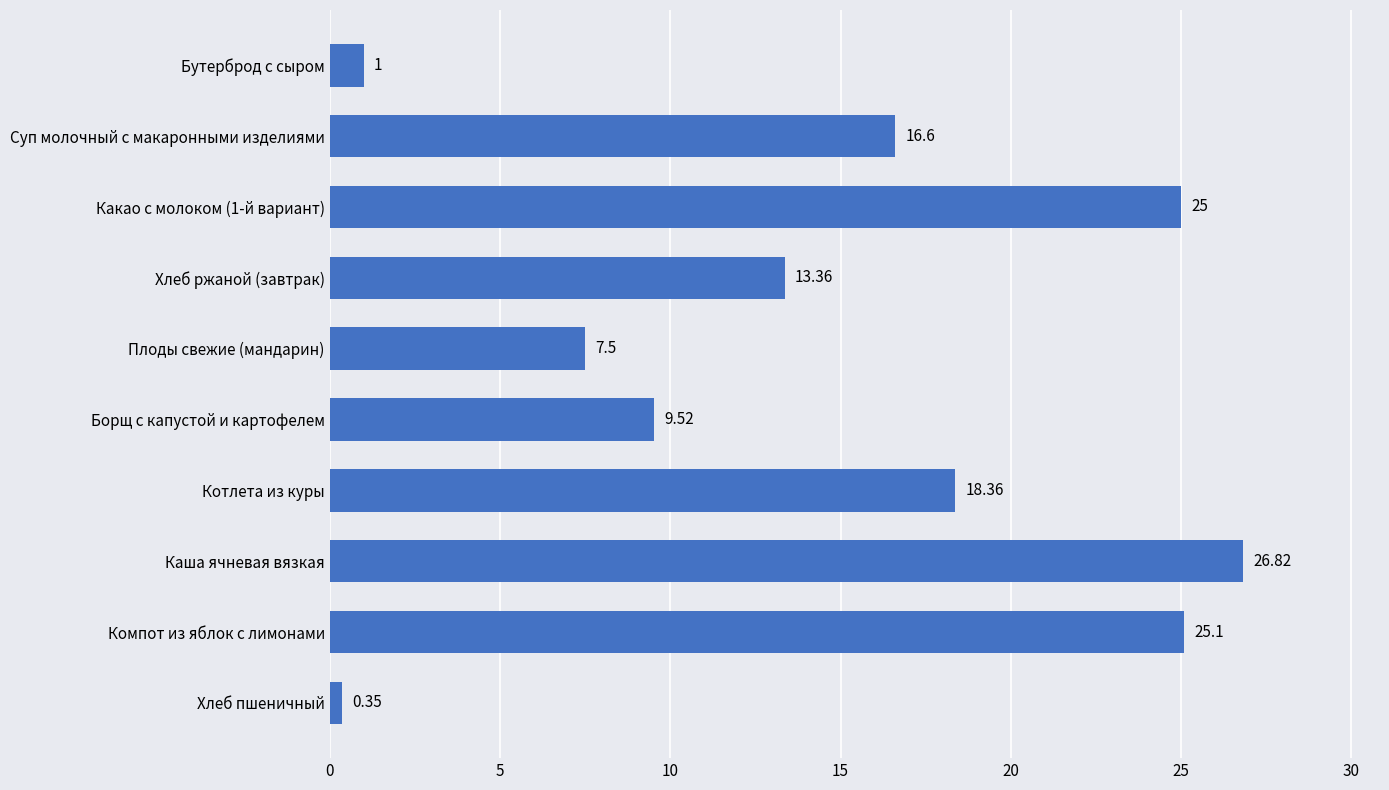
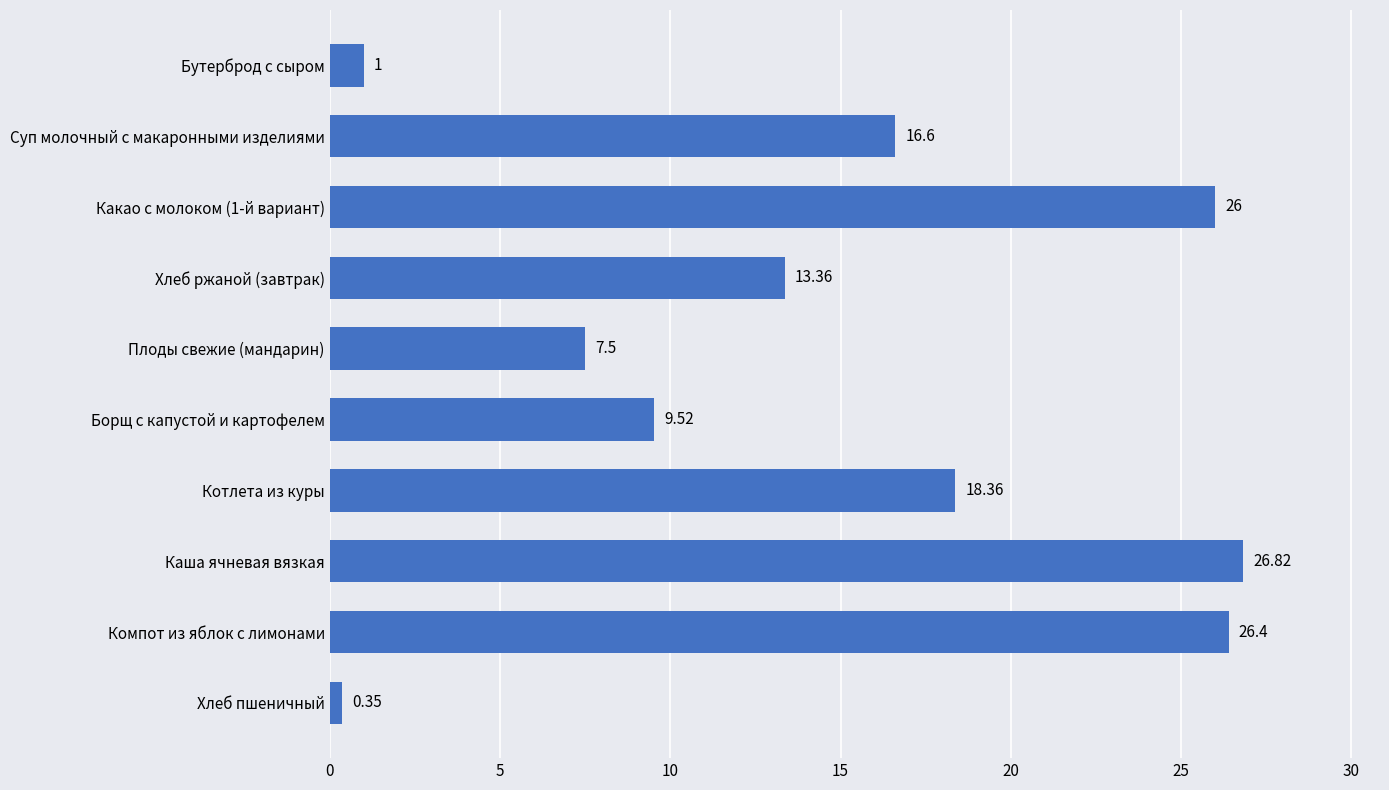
  {
    "Бутерброд с сыром": 1,
    "Суп молочный с макаронными изделиями": 16.6,
-   "Какао с молоком (1-й вариант)": 25,
+   "Какао с молоком (1-й вариант)": 26,
    "Хлеб ржаной (завтрак)": 13.36,
    "Плоды свежие (мандарин)": 7.5,
    "Борщ с капустой и картофелем": 9.52,
    "Котлета из куры": 18.36,
    "Каша ячневая вязкая": 26.82,
-   "Компот из яблок с лимонами": 25.1,
+   "Компот из яблок с лимонами": 26.4,
    "Хлеб пшеничный": 0.35
  }
